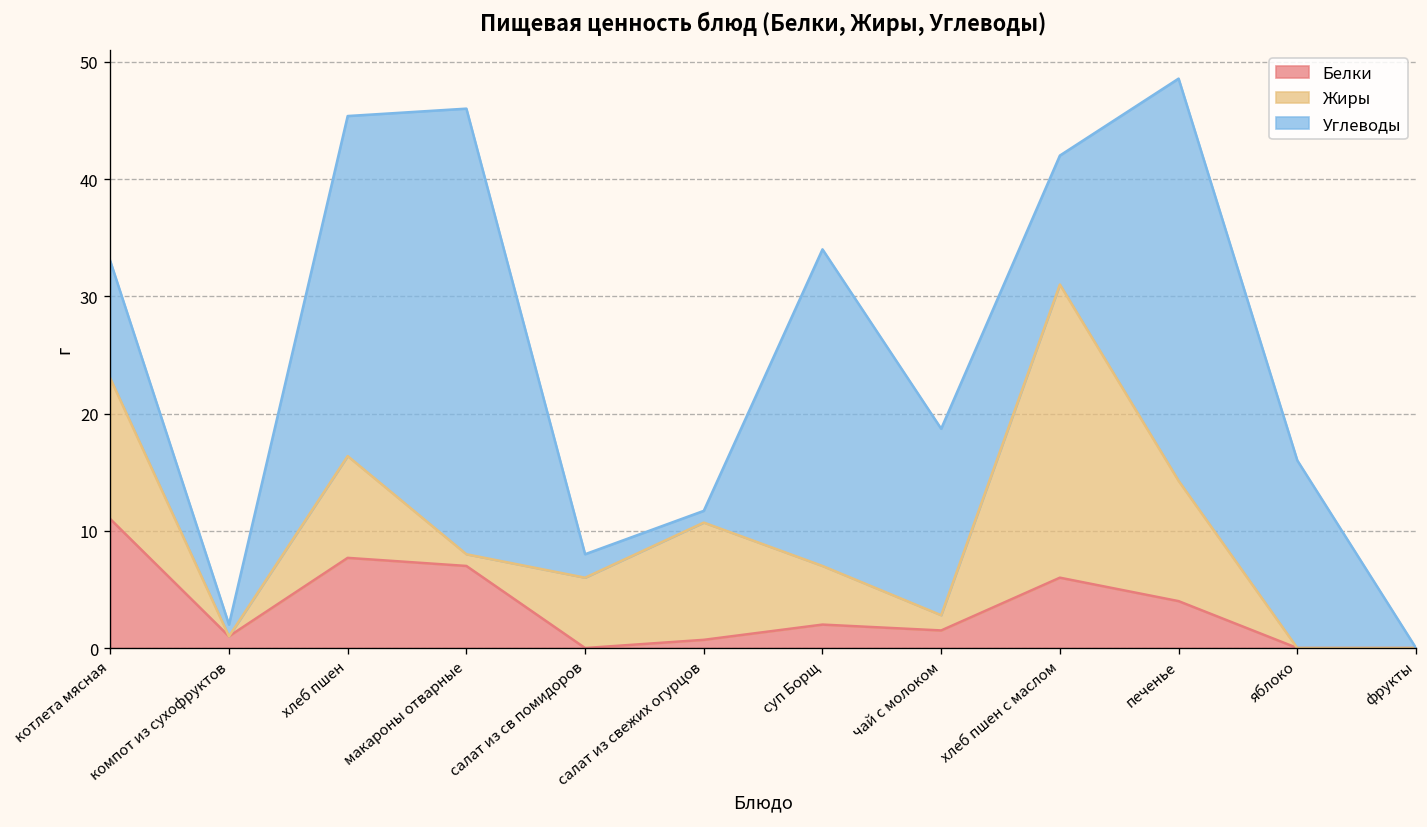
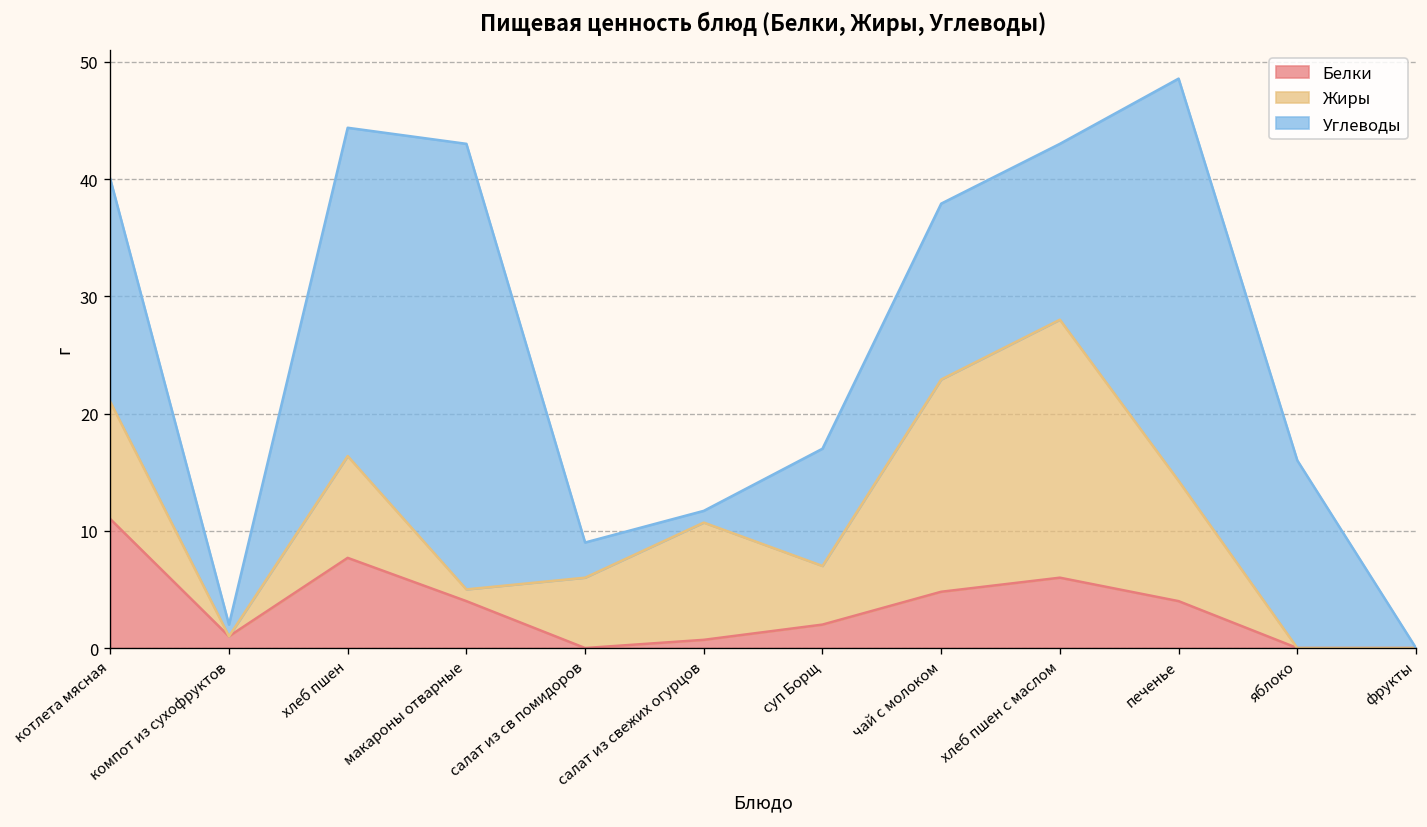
  {
    "Белки": {
      "котлета мясная": 11,
      "хлеб пшен": 8,
-     "макароны отварные": 7,
+     "макароны отварные": 4,
      "салат из св помидоров": 0,
      "салат из свежих огурцов": 1,
      "суп Борщ": 2,
-     "чай с молоком": 2,
+     "чай с молоком": 5,
      "хлеб пшен с маслом": 6,
      "печенье": 4
    },
    "Жиры": {
-     "котлета мясная": 12,
+     "котлета мясная": 10,
      "хлеб пшен": 9,
      "макароны отварные": 1,
      "салат из св помидоров": 6,
      "салат из свежих огурцов": 10,
      "суп Борщ": 5,
-     "чай с молоком": 1,
-     "хлеб пшен с маслом": 25,
+     "чай с молоком": 18,
+     "хлеб пшен с маслом": 22,
      "печенье": 10
    },
    "Углеводы": {
-     "котлета мясная": 10,
+     "котлета мясная": 19,
      "компот из сухофруктов": 1,
-     "хлеб пшен": 29,
+     "хлеб пшен": 28,
      "макароны отварные": 38,
-     "салат из св помидоров": 2,
+     "салат из св помидоров": 3,
      "салат из свежих огурцов": 1,
-     "суп Борщ": 27,
-     "чай с молоком": 16,
-     "хлеб пшен с маслом": 11,
+     "суп Борщ": 10,
+     "чай с молоком": 15,
+     "хлеб пшен с маслом": 15,
      "печенье": 34,
      "яблоко": 16
    }
  }
